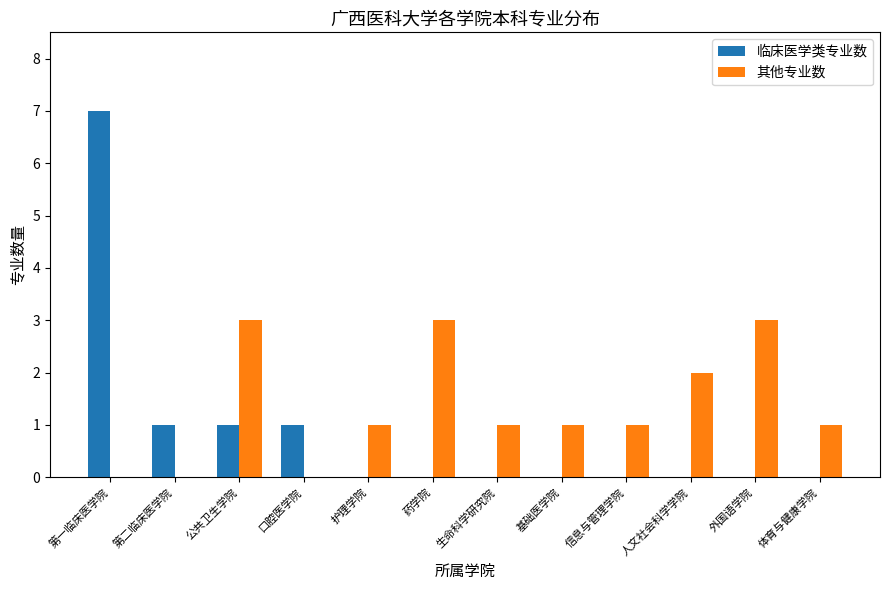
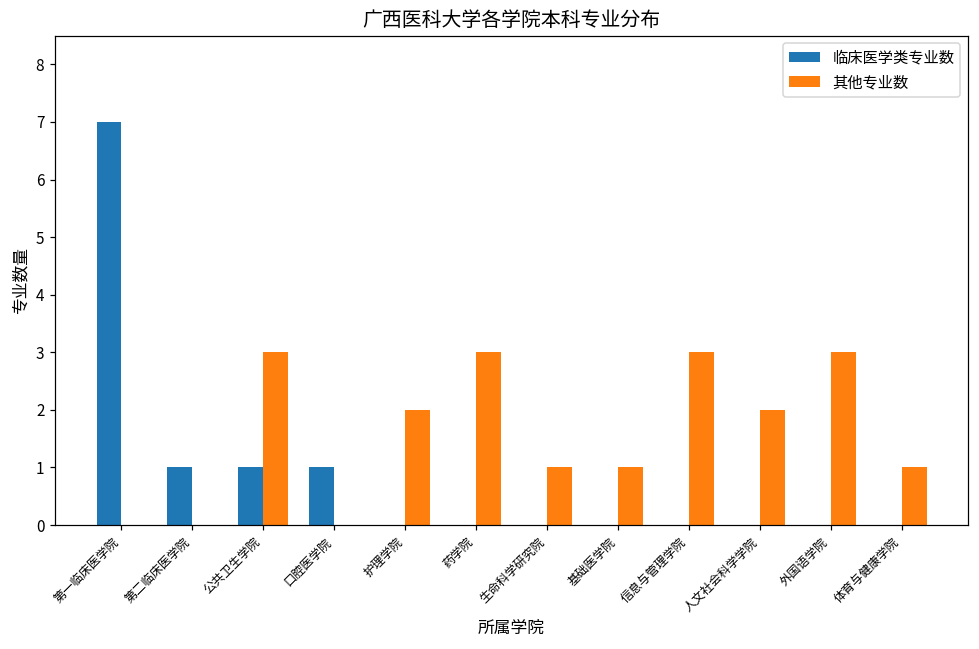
  {
    "临床医学类专业数": {
      "第一临床医学院": 7,
      "第二临床医学院": 1,
      "公共卫生学院": 1,
      "口腔医学院": 1,
      "护理学院": 0,
      "药学院": 0,
      "生命科学研究院": 0,
      "基础医学院": 0,
      "信息与管理学院": 0,
      "人文社会科学学院": 0,
      "外国语学院": 0,
      "体育与健康学院": 0
    },
    "其他专业数": {
      "第一临床医学院": 0,
      "第二临床医学院": 0,
      "公共卫生学院": 3,
      "口腔医学院": 0,
-     "护理学院": 1,
+     "护理学院": 2,
      "药学院": 3,
      "生命科学研究院": 1,
      "基础医学院": 1,
-     "信息与管理学院": 1,
+     "信息与管理学院": 3,
      "人文社会科学学院": 2,
      "外国语学院": 3,
      "体育与健康学院": 1
    }
  }
